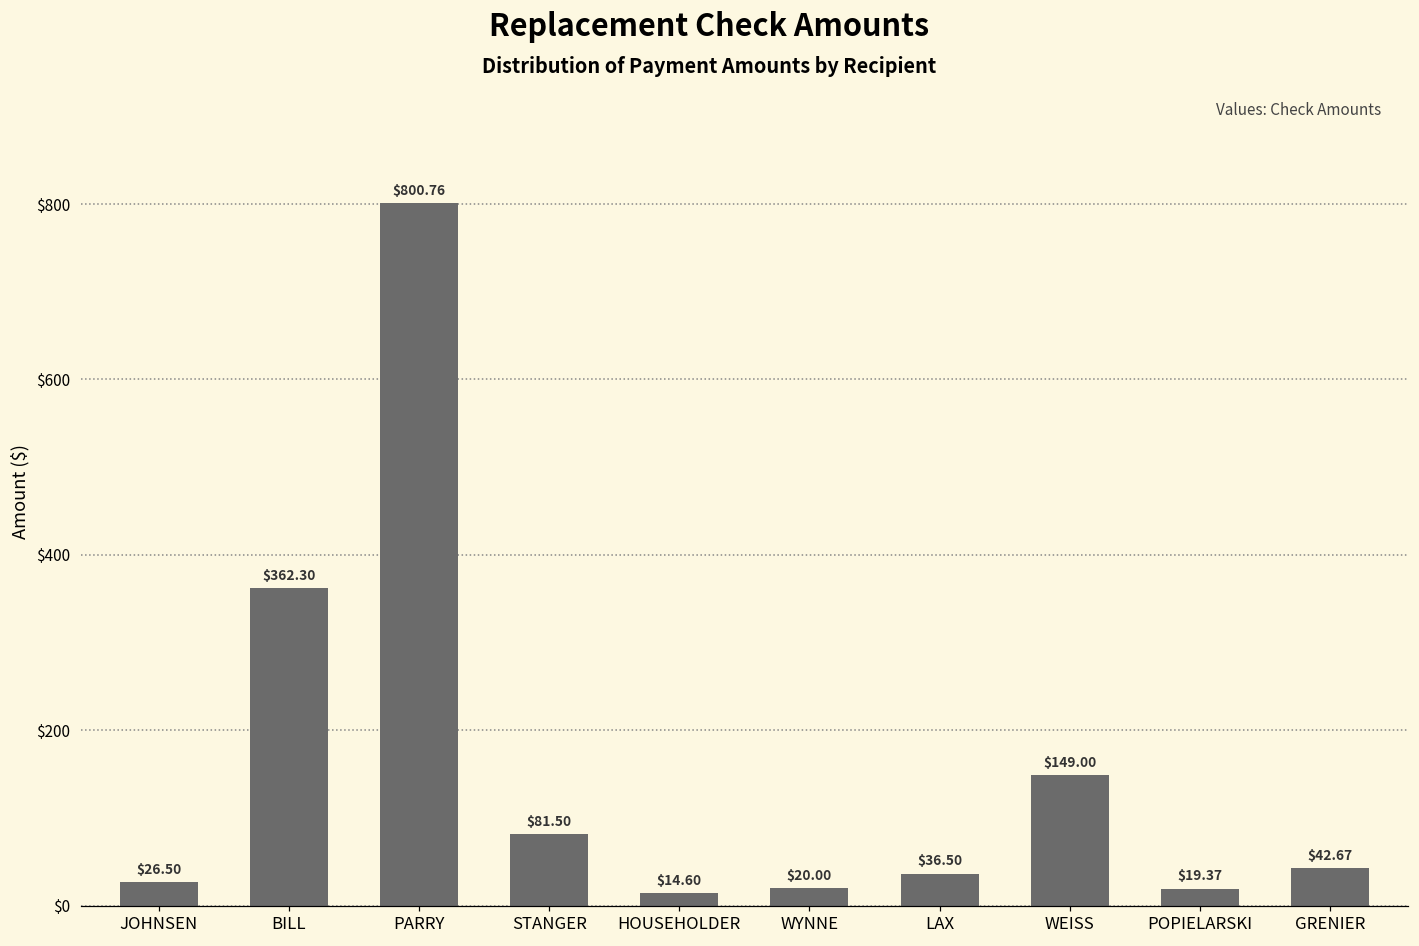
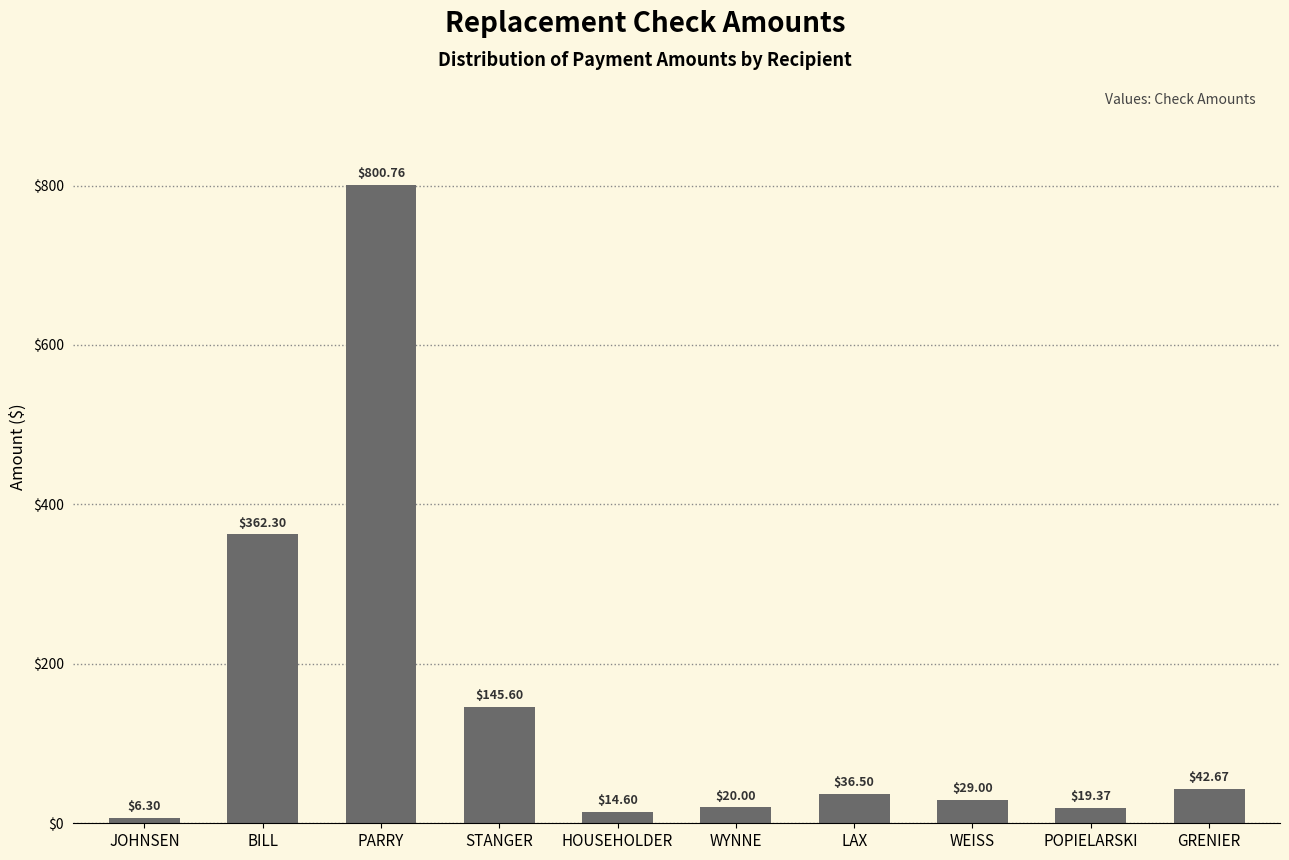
  {
-   "JOHNSEN": "$26.50",
+   "JOHNSEN": "$6.30",
    "BILL": "$362.30",
    "PARRY": "$800.76",
-   "STANGER": "$81.50",
+   "STANGER": "$145.60",
    "HOUSEHOLDER": "$14.60",
    "WYNNE": "$20.00",
    "LAX": "$36.50",
-   "WEISS": "$149.00",
+   "WEISS": "$29.00",
    "POPIELARSKI": "$19.37",
    "GRENIER": "$42.67"
  }
